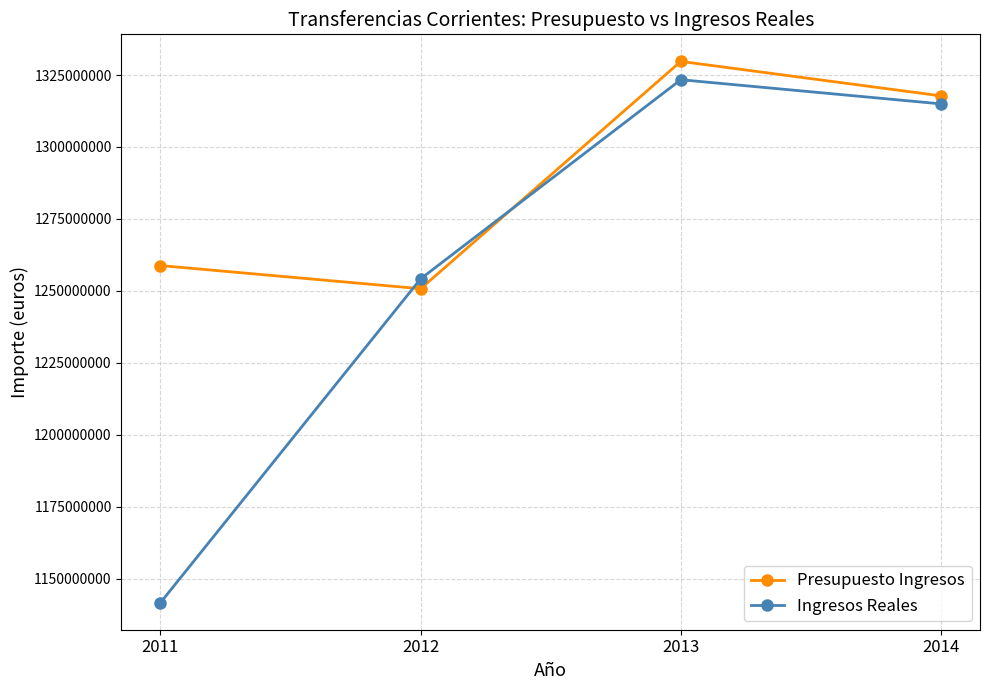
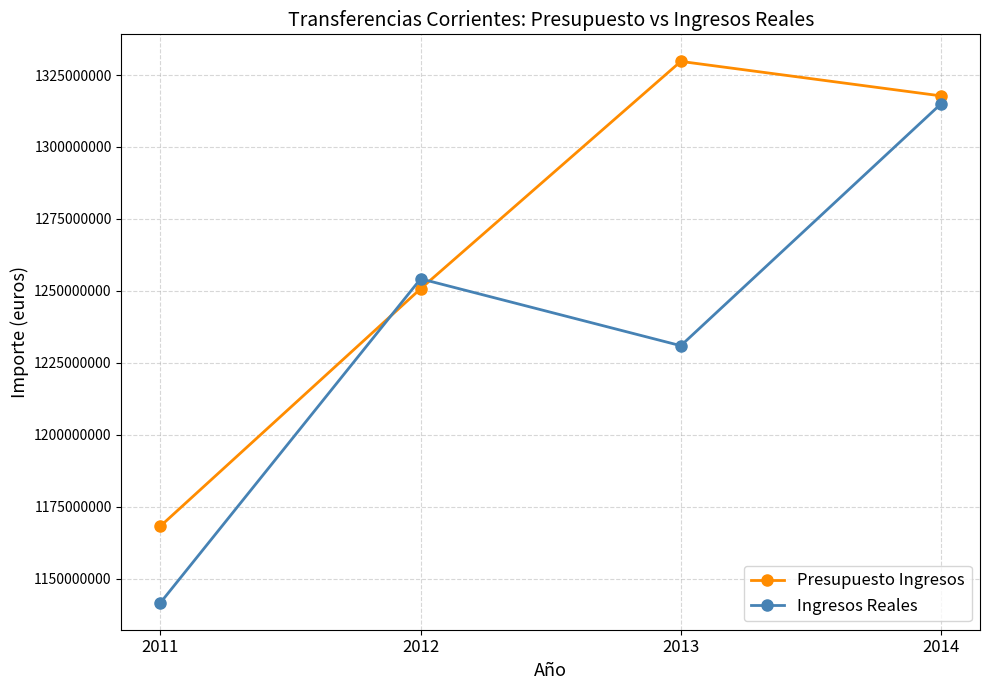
  {
    "Presupuesto Ingresos": {
-     "2011": 1259000000,
+     "2011": 1168000000,
      "2012": 1251000000,
      "2013": 1330000000,
      "2014": 1318000000
    },
    "Ingresos Reales": {
      "2011": 1142000000,
      "2012": 1254000000,
-     "2013": 1323000000,
+     "2013": 1231000000,
      "2014": 1315000000
    }
  }
